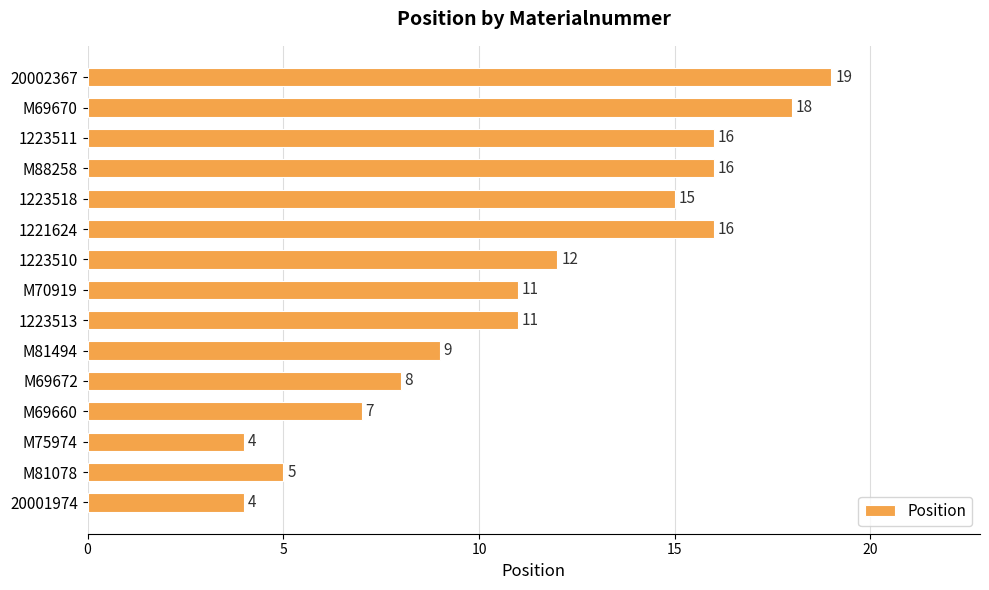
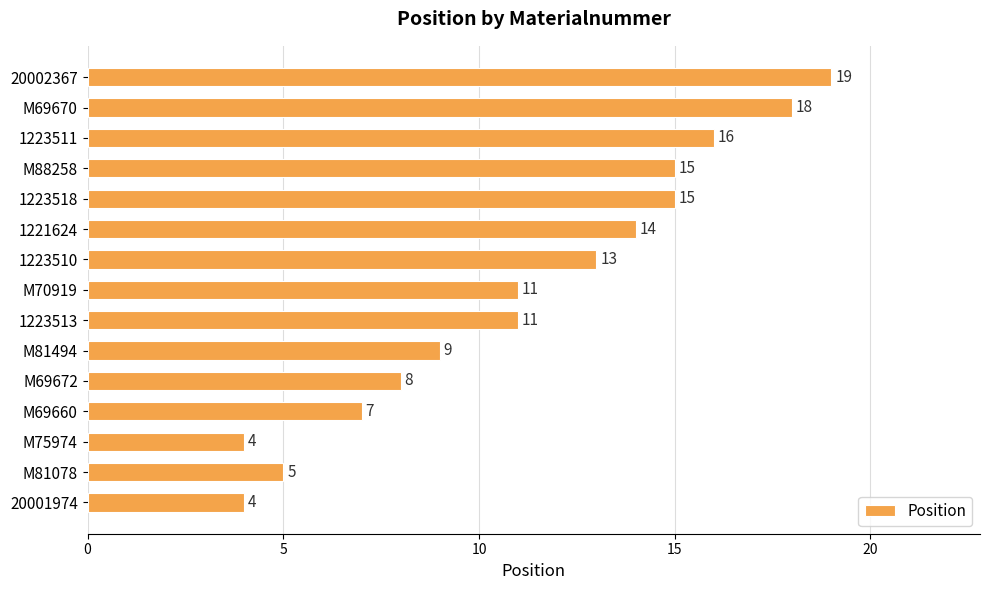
  {
    "20002367": 19,
    "M69670": 18,
    "1223511": 16,
-   "M88258": 16,
+   "M88258": 15,
    "1223518": 15,
-   "1221624": 16,
-   "1223510": 12,
+   "1221624": 14,
+   "1223510": 13,
    "M70919": 11,
    "1223513": 11,
    "M81494": 9,
    "M69672": 8,
    "M69660": 7,
    "M75974": 4,
    "M81078": 5,
    "20001974": 4
  }
